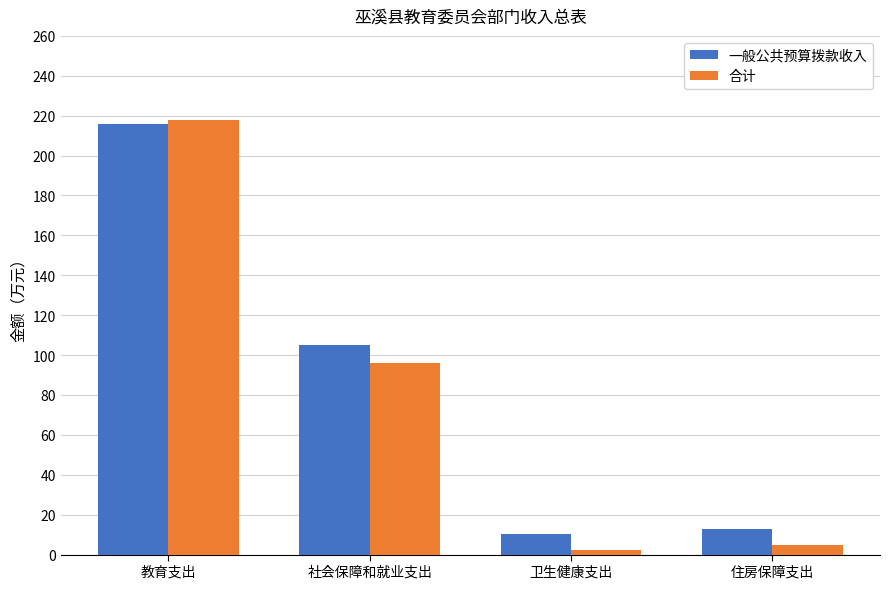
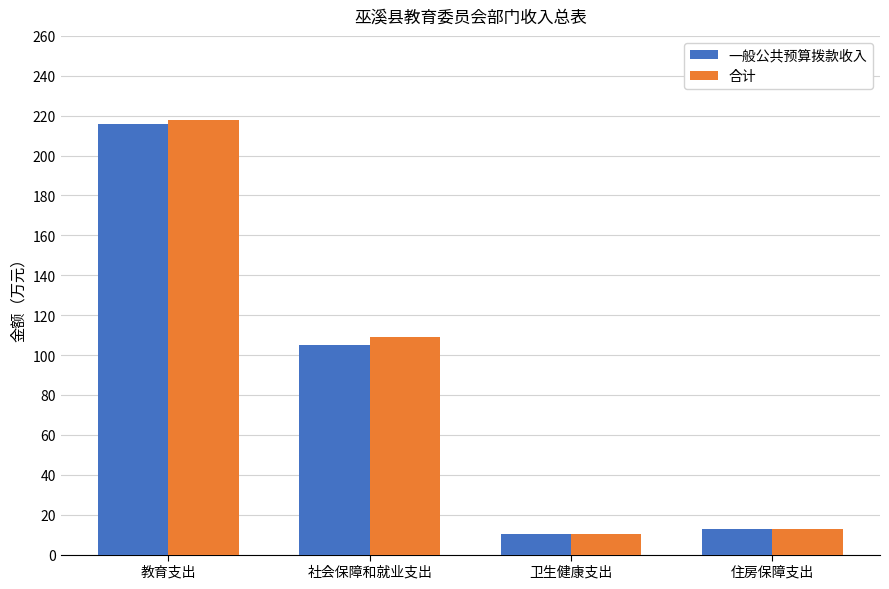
  {
    "一般公共预算拨款收入": {
      "教育支出": 216,
      "社会保障和就业支出": 105,
      "卫生健康支出": 10,
      "住房保障支出": 13
    },
    "合计": {
      "教育支出": 218,
-     "社会保障和就业支出": 96,
-     "卫生健康支出": 2,
-     "住房保障支出": 5
+     "社会保障和就业支出": 109,
+     "卫生健康支出": 10,
+     "住房保障支出": 13
    }
  }
